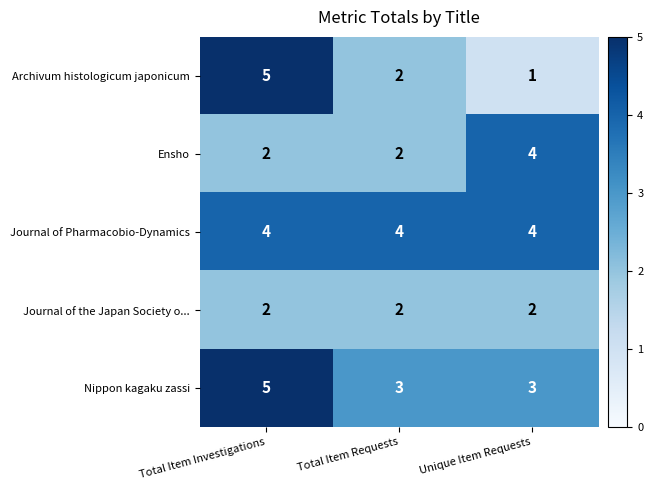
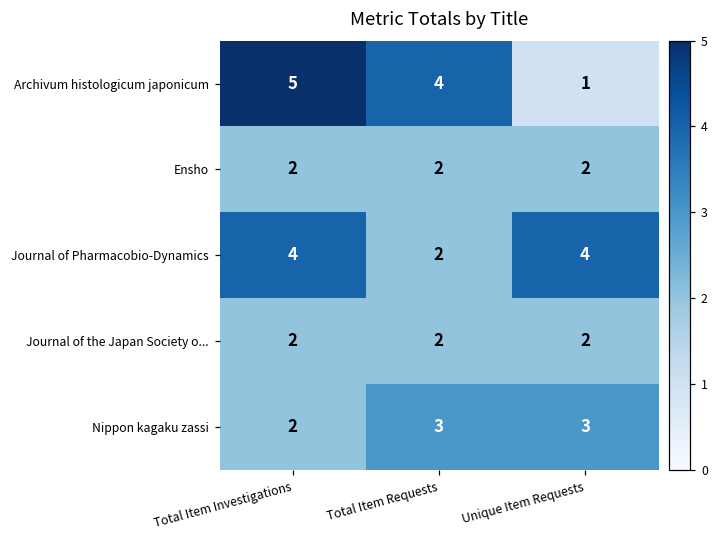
  {
    "Archivum histologicum japonicum": {
      "Total Item Investigations": 5,
-     "Total Item Requests": 2,
+     "Total Item Requests": 4,
      "Unique Item Requests": 1
    },
    "Ensho": {
      "Total Item Investigations": 2,
      "Total Item Requests": 2,
-     "Unique Item Requests": 4
+     "Unique Item Requests": 2
    },
    "Journal of Pharmacobio-Dynamics": {
      "Total Item Investigations": 4,
-     "Total Item Requests": 4,
+     "Total Item Requests": 2,
      "Unique Item Requests": 4
    },
    "Journal of the Japan Society o...": {
      "Total Item Investigations": 2,
      "Total Item Requests": 2,
      "Unique Item Requests": 2
    },
    "Nippon kagaku zassi": {
-     "Total Item Investigations": 5,
+     "Total Item Investigations": 2,
      "Total Item Requests": 3,
      "Unique Item Requests": 3
    }
  }
